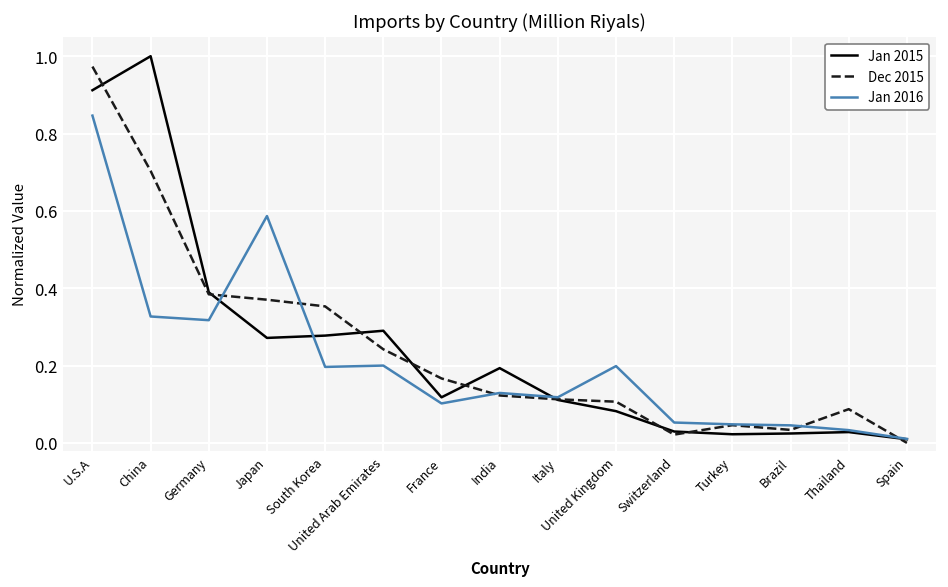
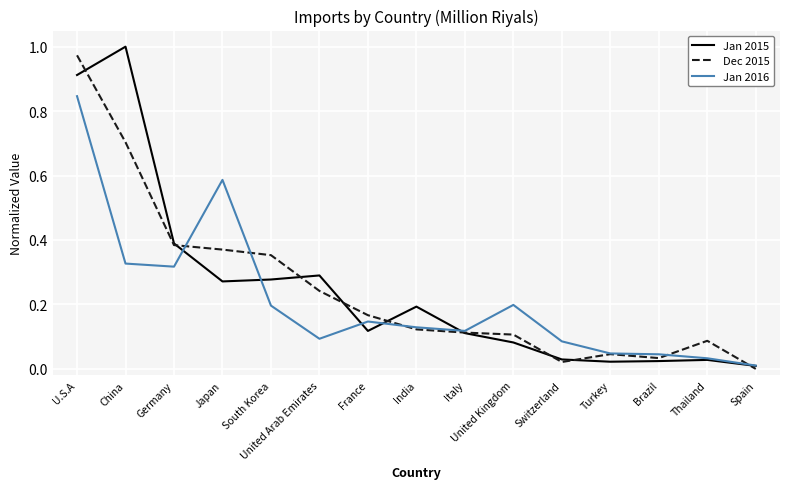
  {
    "Jan 2016": {
      "U.S.A": 0.85,
      "China": 0.33,
      "Germany": 0.32,
      "Japan": 0.59,
      "South Korea": 0.20,
-     "United Arab Emirates": 0.20,
-     "France": 0.10,
+     "United Arab Emirates": 0.09,
+     "France": 0.15,
      "United Kingdom": 0.20,
-     "Switzerland": 0.05,
+     "Switzerland": 0.09,
      "Brazil": 0.05
    }
  }
